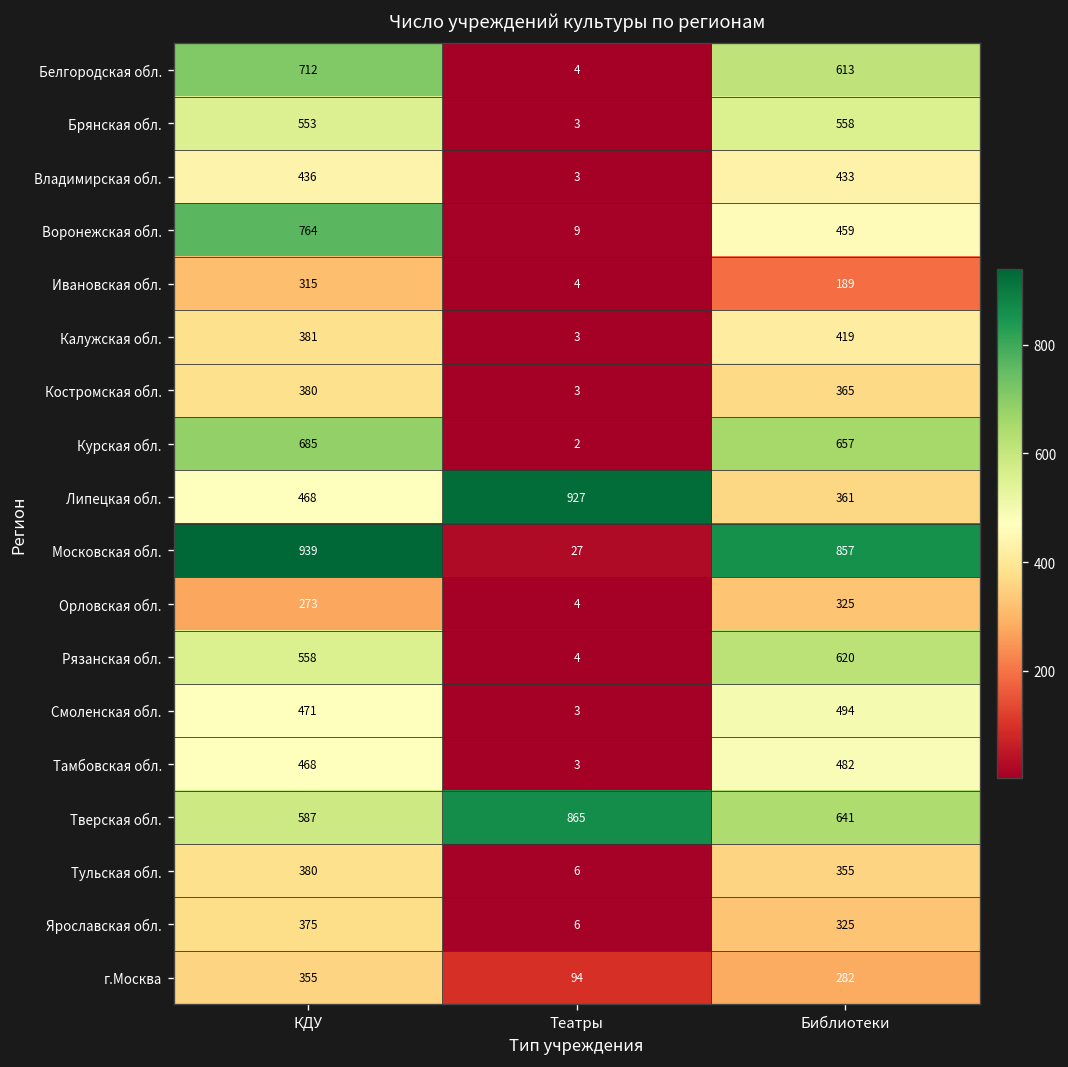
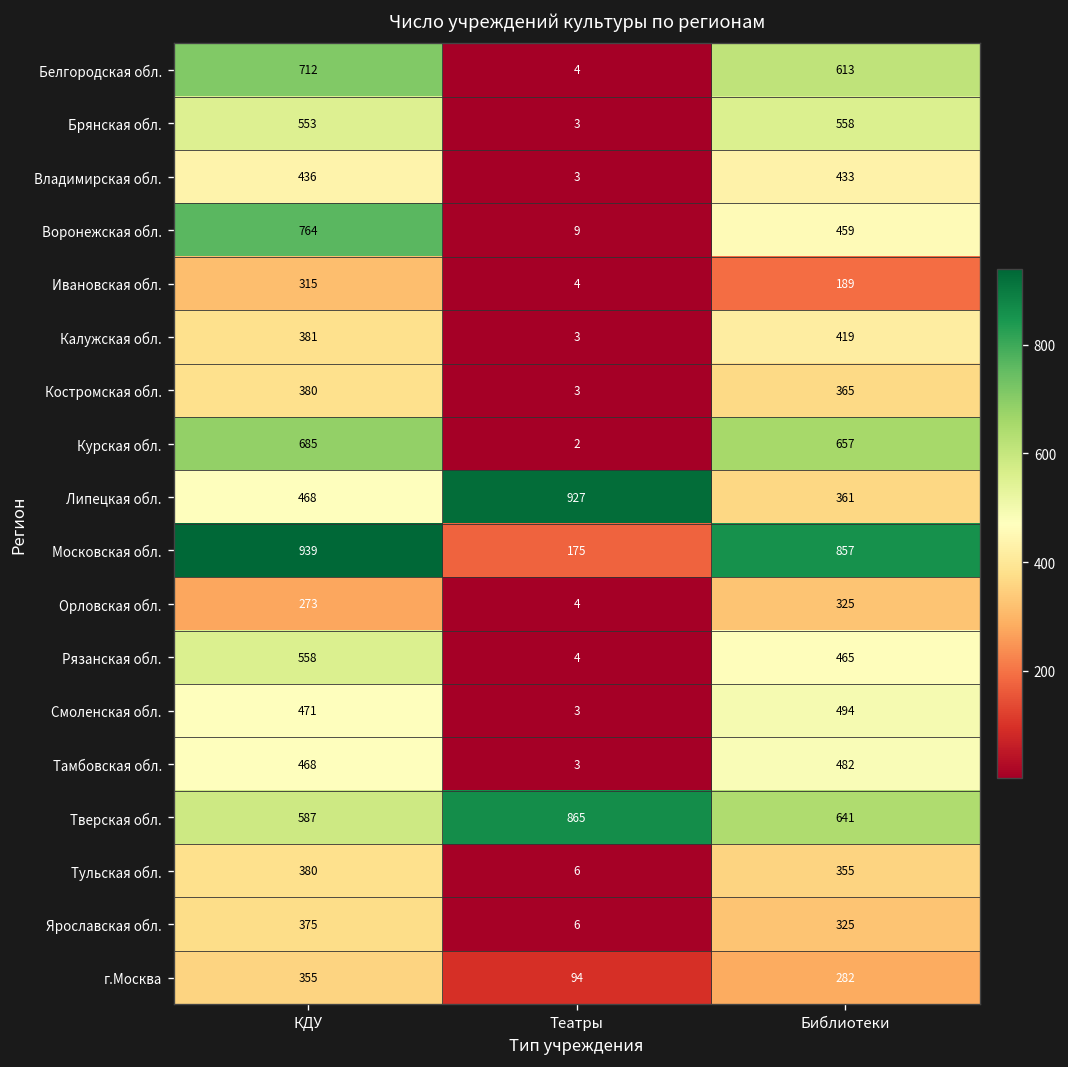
  {
    "Белгородская обл.": {
      "КДУ": 712,
      "Театры": 4,
      "Библиотеки": 613
    },
    "Брянская обл.": {
      "КДУ": 553,
      "Театры": 3,
      "Библиотеки": 558
    },
    "Владимирская обл.": {
      "КДУ": 436,
      "Театры": 3,
      "Библиотеки": 433
    },
    "Воронежская обл.": {
      "КДУ": 764,
      "Театры": 9,
      "Библиотеки": 459
    },
    "Ивановская обл.": {
      "КДУ": 315,
      "Театры": 4,
      "Библиотеки": 189
    },
    "Калужская обл.": {
      "КДУ": 381,
      "Театры": 3,
      "Библиотеки": 419
    },
    "Костромская обл.": {
      "КДУ": 380,
      "Театры": 3,
      "Библиотеки": 365
    },
    "Курская обл.": {
      "КДУ": 685,
      "Театры": 2,
      "Библиотеки": 657
    },
    "Липецкая обл.": {
      "КДУ": 468,
      "Театры": 927,
      "Библиотеки": 361
    },
    "Московская обл.": {
      "КДУ": 939,
-     "Театры": 27,
+     "Театры": 175,
      "Библиотеки": 857
    },
    "Орловская обл.": {
      "КДУ": 273,
      "Театры": 4,
      "Библиотеки": 325
    },
    "Рязанская обл.": {
      "КДУ": 558,
      "Театры": 4,
-     "Библиотеки": 620
+     "Библиотеки": 465
    },
    "Смоленская обл.": {
      "КДУ": 471,
      "Театры": 3,
      "Библиотеки": 494
    },
    "Тамбовская обл.": {
      "КДУ": 468,
      "Театры": 3,
      "Библиотеки": 482
    },
    "Тверская обл.": {
      "КДУ": 587,
      "Театры": 865,
      "Библиотеки": 641
    },
    "Тульская обл.": {
      "КДУ": 380,
      "Театры": 6,
      "Библиотеки": 355
    },
    "Ярославская обл.": {
      "КДУ": 375,
      "Театры": 6,
      "Библиотеки": 325
    },
    "г.Москва": {
      "КДУ": 355,
      "Театры": 94,
      "Библиотеки": 282
    }
  }
